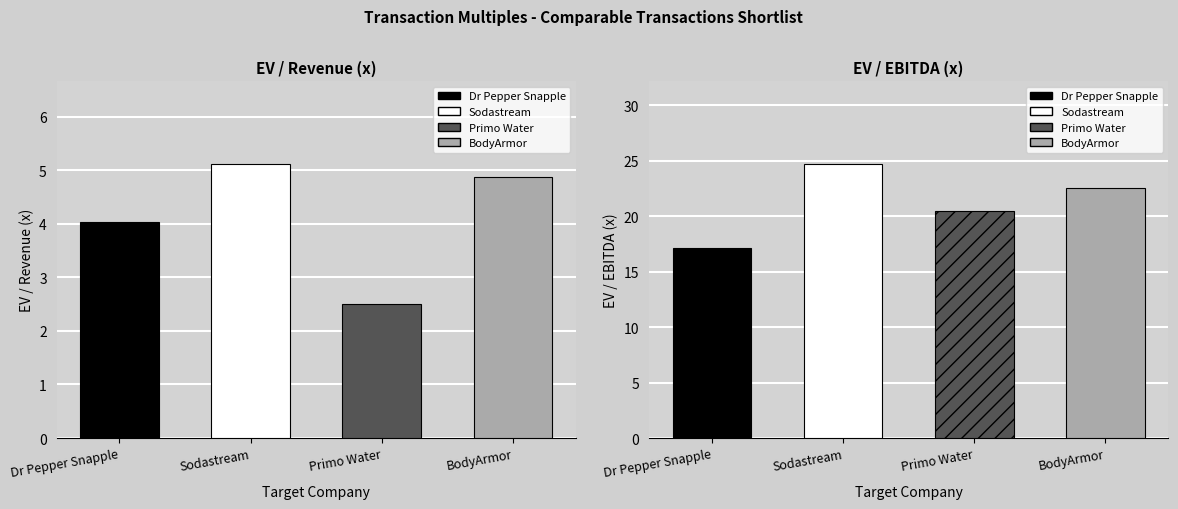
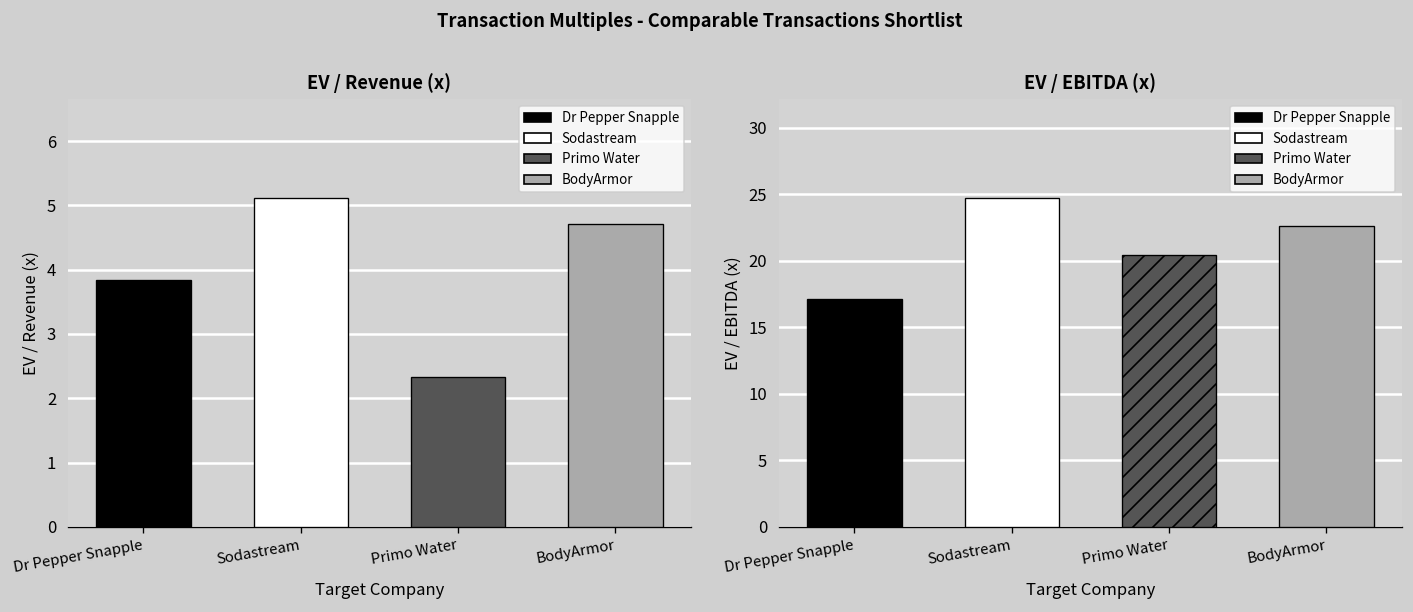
  {
    "EV / Revenue (x)": {
-     "Dr Pepper Snapple": 4.0,
+     "Dr Pepper Snapple": 3.8,
      "Sodastream": 5.1,
-     "Primo Water": 2.5,
-     "BodyArmor": 4.9
+     "Primo Water": 2.3,
+     "BodyArmor": 4.7
    },
    "EV / EBITDA (x)": {
      "Dr Pepper Snapple": 17.1,
      "Sodastream": 24.7,
      "Primo Water": 20.4,
      "BodyArmor": 22.6
    }
  }
